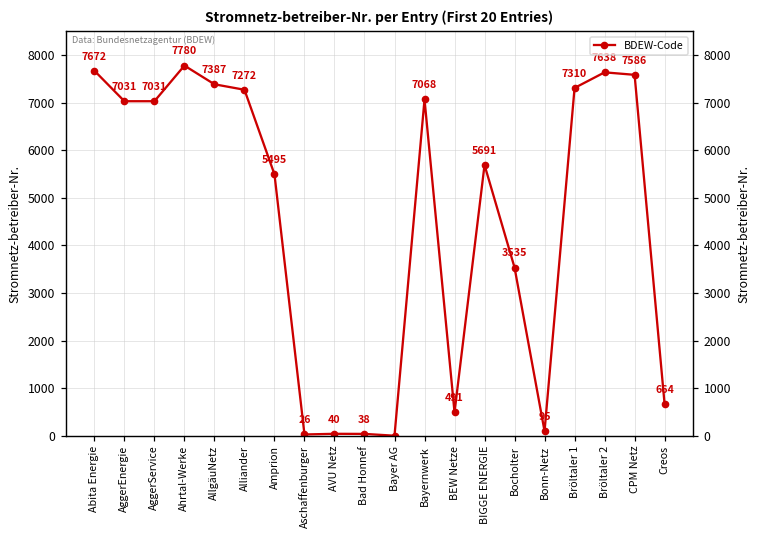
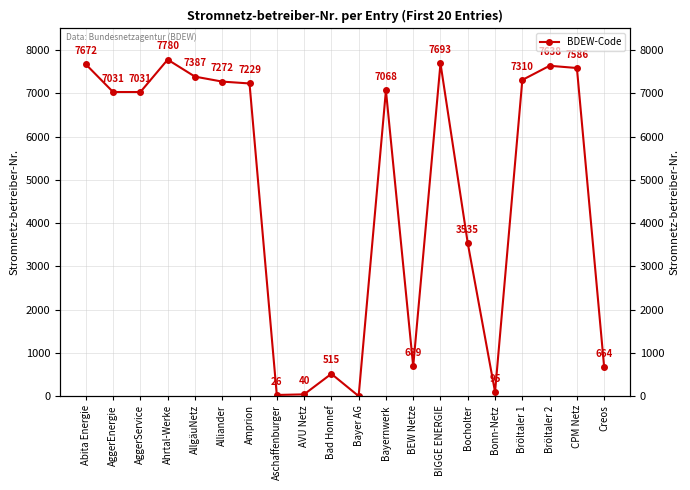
  {
    "Abita Energie": 7672,
    "AggerEnergie": 7031,
    "AggerService": 7031,
    "Ahrtal-Werke": 7780,
    "AllgäuNetz": 7387,
    "Alliander": 7272,
-   "Amprion": 5495,
+   "Amprion": 7229,
    "Aschaffenburger": 26,
    "AVU Netz": 40,
-   "Bad Honnef": 38,
+   "Bad Honnef": 515,
    "Bayernwerk": 7068,
-   "BEW Netze": 491,
-   "BIGGE ENERGIE": 5691,
+   "BEW Netze": 689,
+   "BIGGE ENERGIE": 7693,
    "Bocholter": 3535,
    "Bonn-Netz": 95,
    "Bröltaler 1": 7310,
    "Creos": 664
  }
